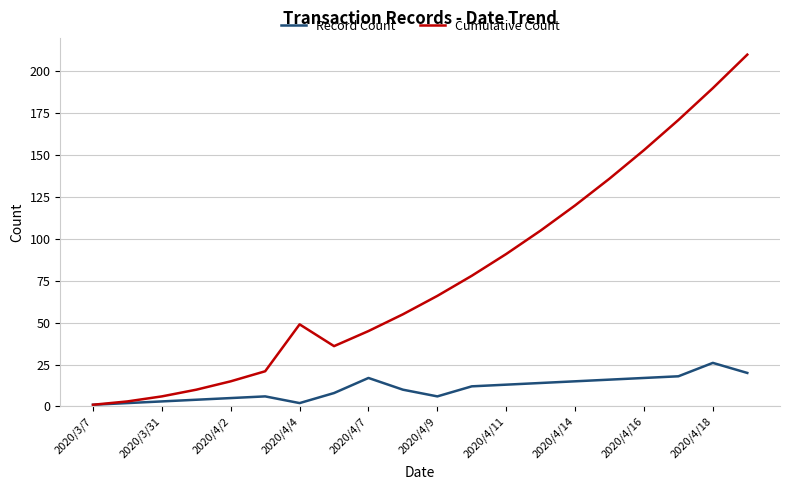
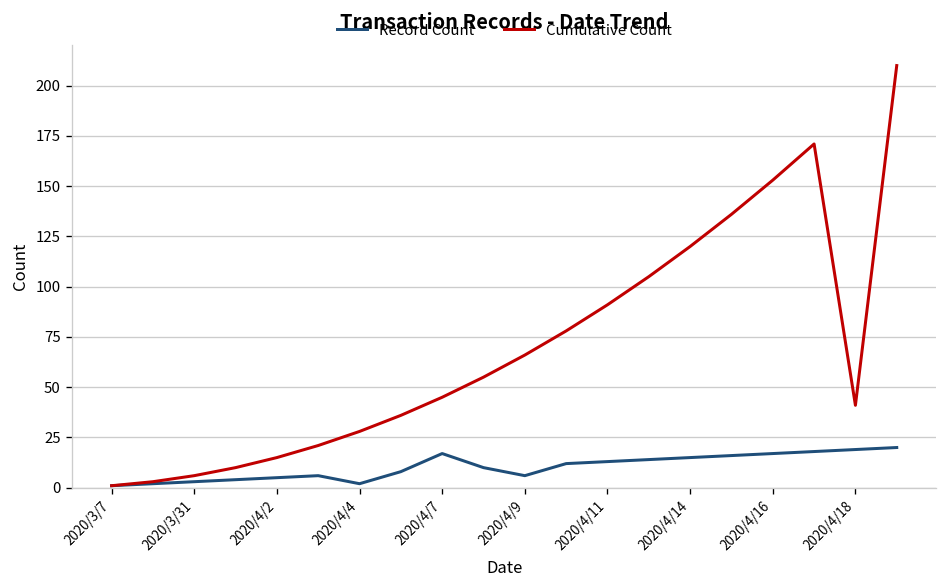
  {
    "Record Count": {
      "2020/3/31": 3,
      "2020/4/2": 5,
      "2020/4/4": 2,
      "2020/4/7": 17,
      "2020/4/9": 6,
      "2020/4/11": 13,
      "2020/4/14": 15,
      "2020/4/16": 17,
-     "2020/4/18": 26
+     "2020/4/18": 19
    },
    "Cumulative Count": {
      "2020/3/31": 6,
      "2020/4/2": 15,
-     "2020/4/4": 49,
+     "2020/4/4": 28,
      "2020/4/7": 45,
      "2020/4/9": 66,
      "2020/4/11": 91,
      "2020/4/14": 120,
      "2020/4/16": 153,
-     "2020/4/18": 190
+     "2020/4/18": 41
    }
  }
